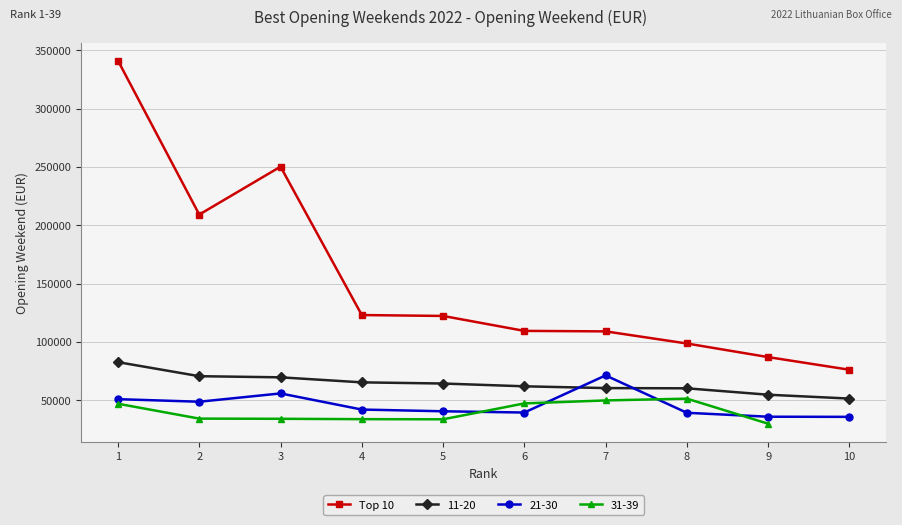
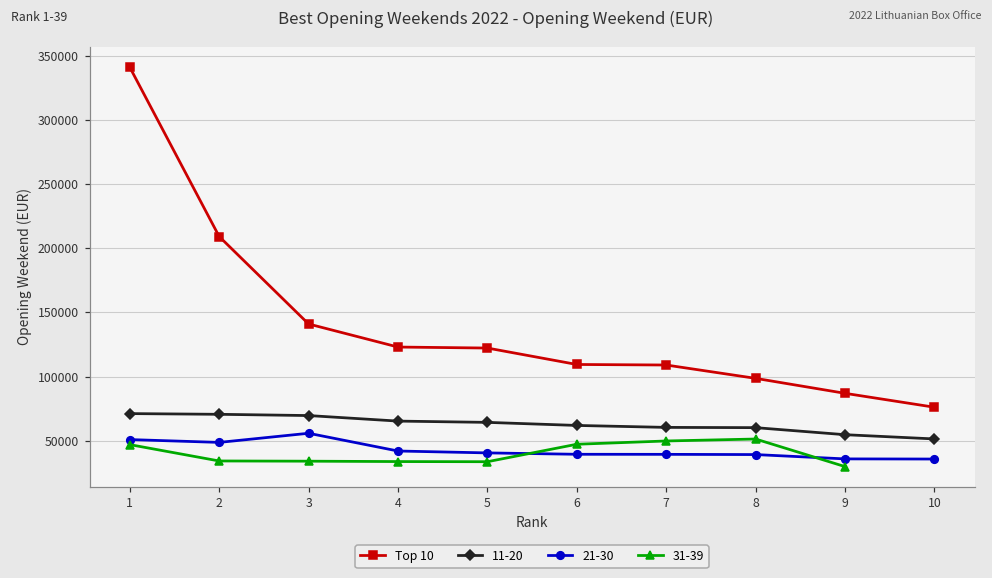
  {
    "Top 10": {
      "1": 341000,
      "2": 209000,
-     "3": 250000,
+     "3": 141000,
      "4": 123000,
      "5": 122000,
      "6": 109000,
      "7": 109000,
      "8": 99000,
      "9": 87000,
      "10": 76000
    },
    "11-20": {
-     "1": 83000,
+     "1": 71000,
      "2": 71000,
      "3": 70000,
      "4": 65000,
      "5": 64000,
      "6": 62000,
      "7": 60000,
      "8": 60000,
      "9": 55000,
      "10": 51000
    },
    "21-30": {
      "1": 51000,
      "2": 49000,
      "3": 56000,
      "4": 42000,
      "5": 41000,
      "6": 39000,
-     "7": 71000,
+     "7": 39000,
      "8": 39000,
      "9": 36000,
      "10": 36000
    },
    "31-39": {
      "1": 47000,
      "2": 34000,
      "3": 34000,
      "4": 34000,
      "5": 34000,
      "6": 47000,
      "7": 50000,
      "8": 51000,
      "9": 30000
    }
  }
